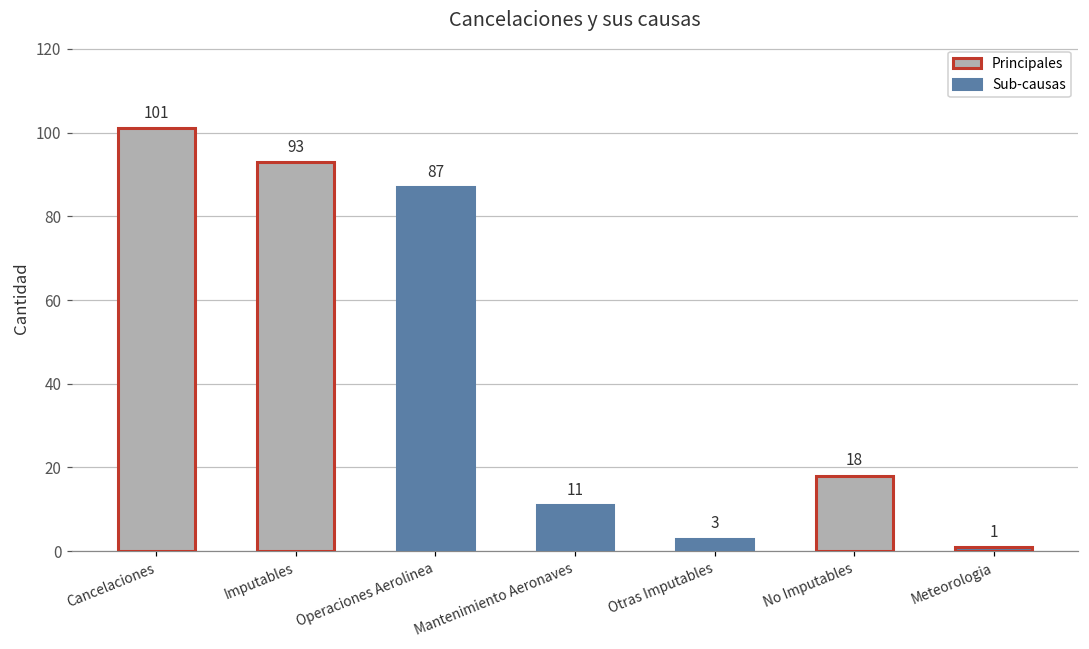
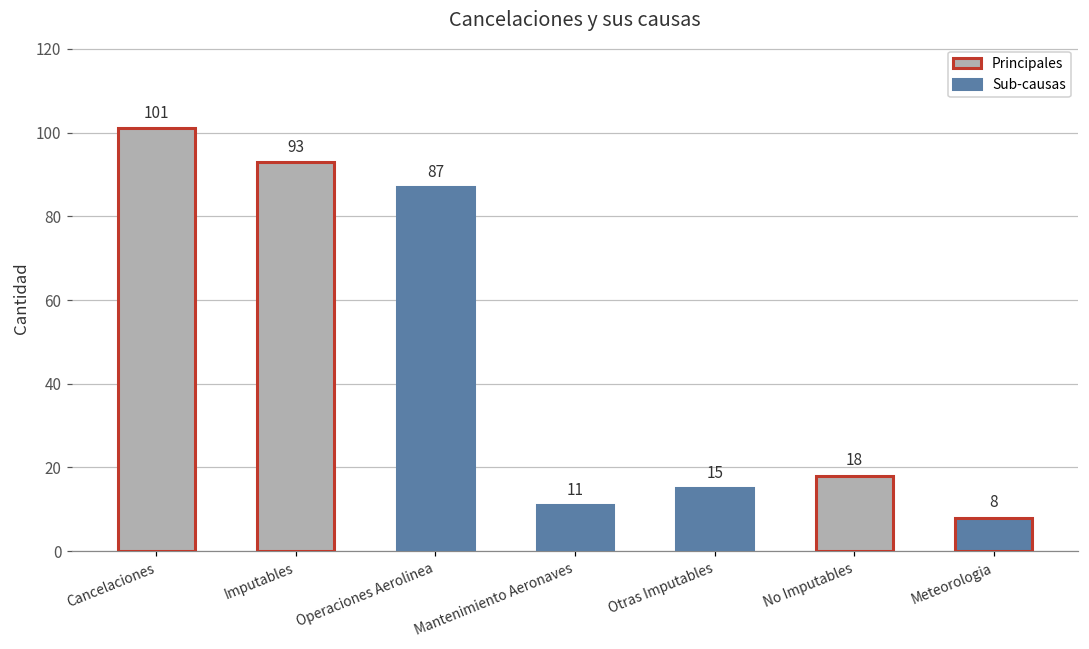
  {
    "Cancelaciones": 101,
    "Imputables": 93,
    "Operaciones Aerolinea": 87,
    "Mantenimiento Aeronaves": 11,
-   "Otras Imputables": 3,
+   "Otras Imputables": 15,
    "No Imputables": 18,
-   "Meteorologia": 1
+   "Meteorologia": 8
  }
